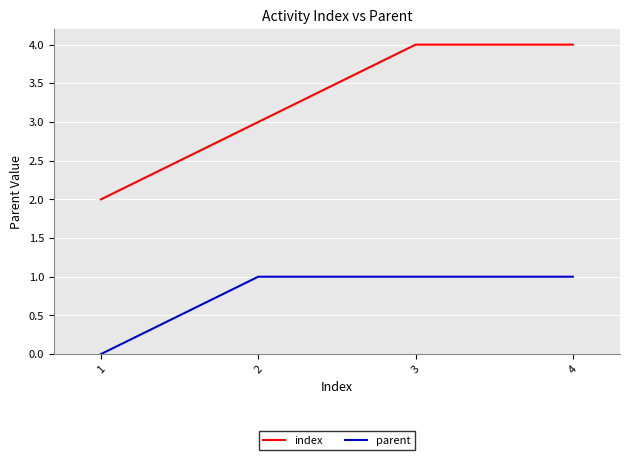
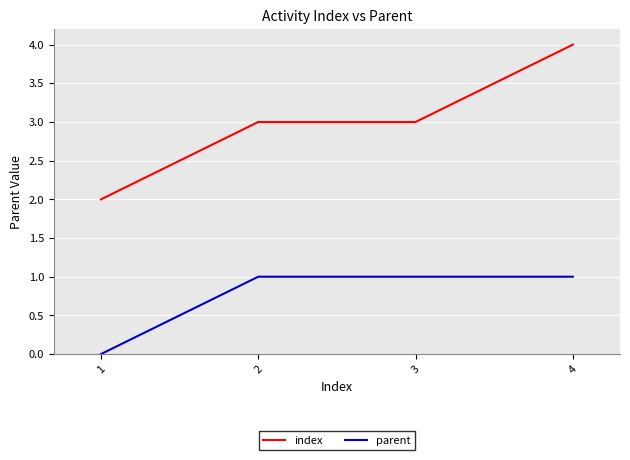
  {
    "index": {
      "1": 2,
      "2": 3,
-     "3": 4,
+     "3": 3,
      "4": 4
    },
    "parent": {
      "1": 0,
      "2": 1,
      "3": 1,
      "4": 1
    }
  }
